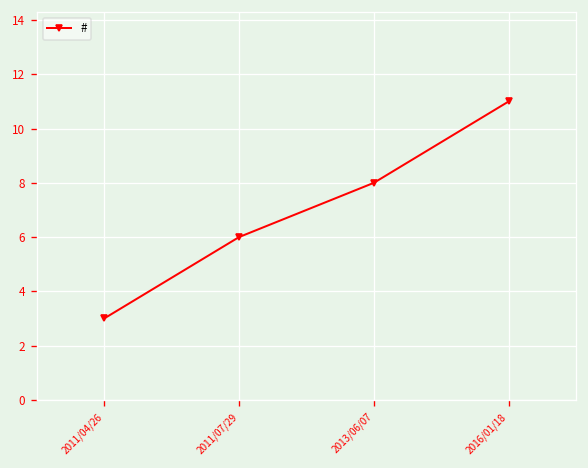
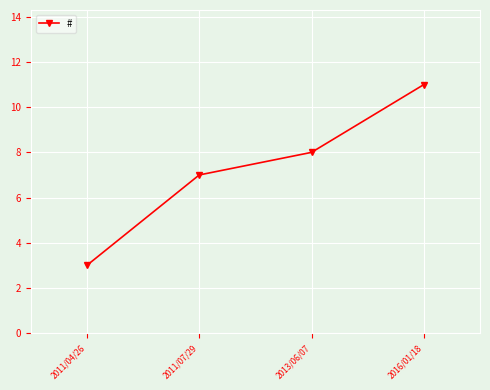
  {
    "2011/04/26": 3,
-   "2011/07/29": 6,
+   "2011/07/29": 7,
    "2013/06/07": 8,
    "2016/01/18": 11
  }
